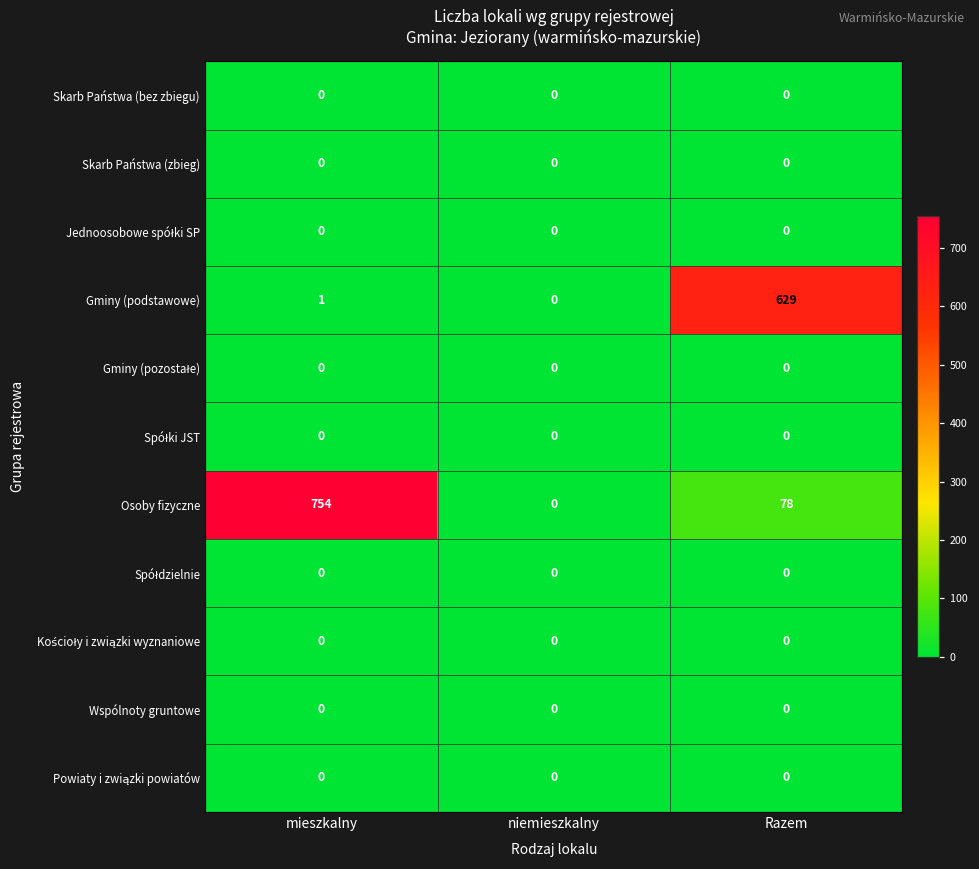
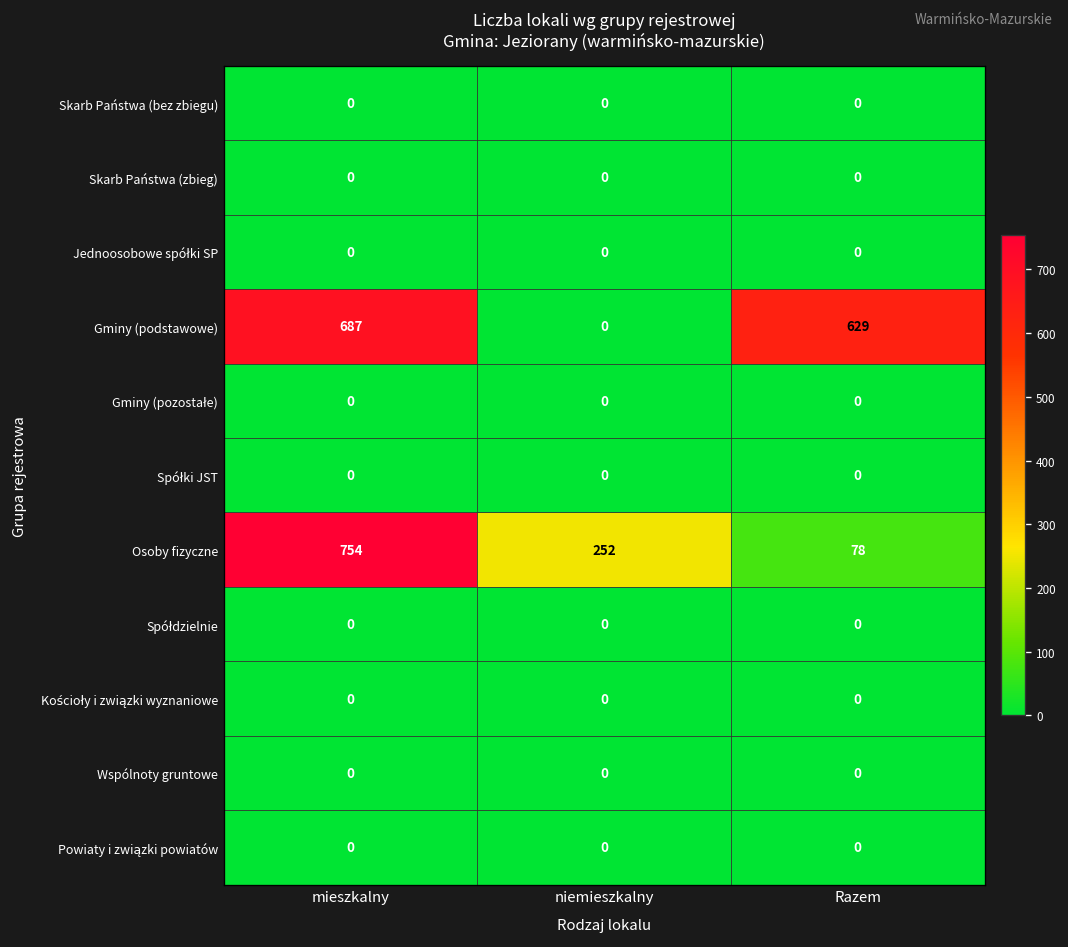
  {
    "Skarb Państwa (bez zbiegu)": {
      "mieszkalny": 0,
      "niemieszkalny": 0,
      "Razem": 0
    },
    "Skarb Państwa (zbieg)": {
      "mieszkalny": 0,
      "niemieszkalny": 0,
      "Razem": 0
    },
    "Jednoosobowe spółki SP": {
      "mieszkalny": 0,
      "niemieszkalny": 0,
      "Razem": 0
    },
    "Gminy (podstawowe)": {
-     "mieszkalny": 1,
+     "mieszkalny": 687,
      "niemieszkalny": 0,
      "Razem": 629
    },
    "Gminy (pozostałe)": {
      "mieszkalny": 0,
      "niemieszkalny": 0,
      "Razem": 0
    },
    "Spółki JST": {
      "mieszkalny": 0,
      "niemieszkalny": 0,
      "Razem": 0
    },
    "Osoby fizyczne": {
      "mieszkalny": 754,
-     "niemieszkalny": 0,
+     "niemieszkalny": 252,
      "Razem": 78
    },
    "Spółdzielnie": {
      "mieszkalny": 0,
      "niemieszkalny": 0,
      "Razem": 0
    },
    "Kościoły i związki wyznaniowe": {
      "mieszkalny": 0,
      "niemieszkalny": 0,
      "Razem": 0
    },
    "Wspólnoty gruntowe": {
      "mieszkalny": 0,
      "niemieszkalny": 0,
      "Razem": 0
    },
    "Powiaty i związki powiatów": {
      "mieszkalny": 0,
      "niemieszkalny": 0,
      "Razem": 0
    }
  }
